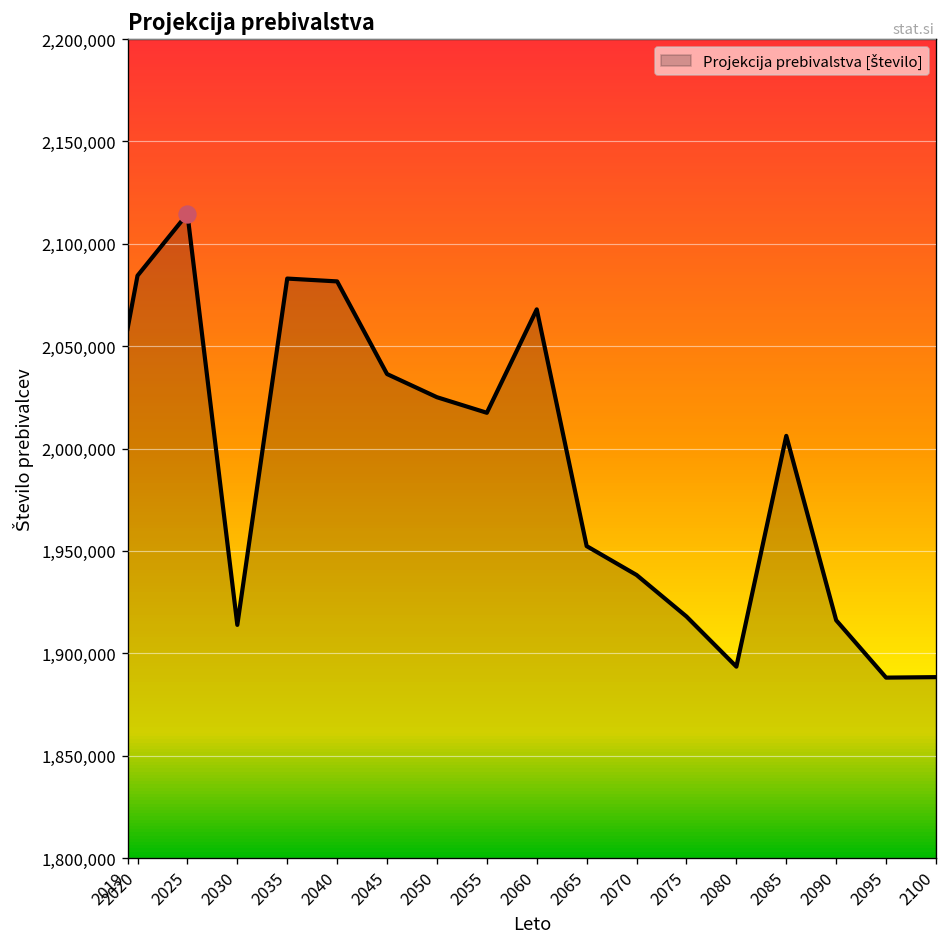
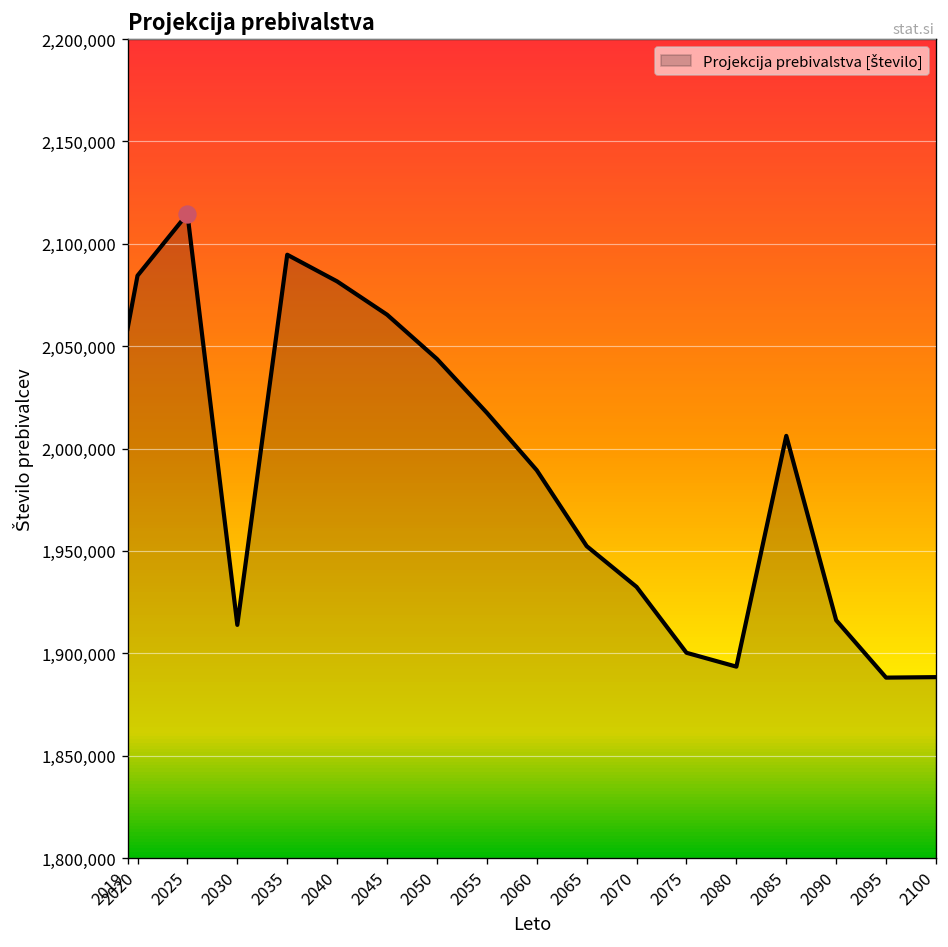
  {
    "Projekcija prebivalstva [število]": {
      "2019": "2,058,000",
      "2020": "2,084,000",
      "2030": "1,914,000",
-     "2035": "2,083,000",
+     "2035": "2,095,000",
      "2040": "2,082,000",
-     "2045": "2,036,000",
-     "2050": "2,025,000",
+     "2045": "2,065,000",
+     "2050": "2,044,000",
      "2055": "2,017,000",
-     "2060": "2,068,000",
+     "2060": "1,989,000",
      "2065": "1,952,000",
-     "2070": "1,938,000",
-     "2075": "1,918,000",
+     "2070": "1,932,000",
+     "2075": "1,900,000",
      "2080": "1,893,000",
      "2085": "2,006,000",
      "2090": "1,916,000",
      "2095": "1,888,000",
      "2100": "1,888,000"
    }
  }
